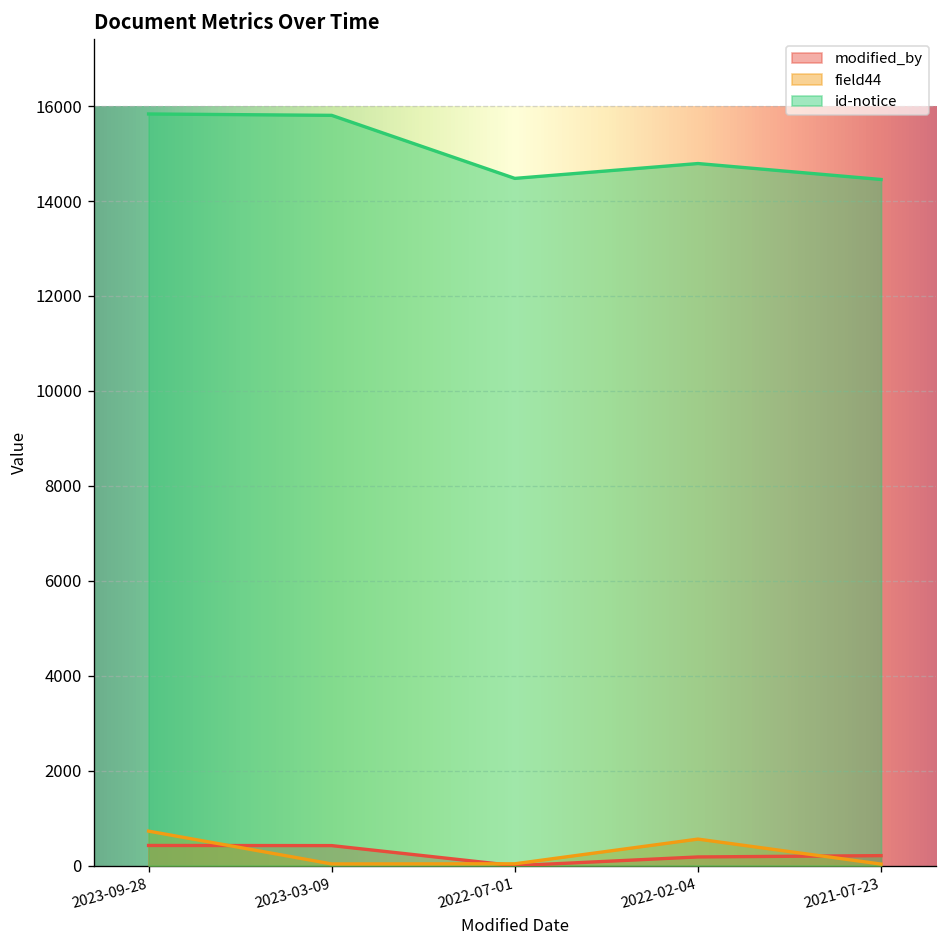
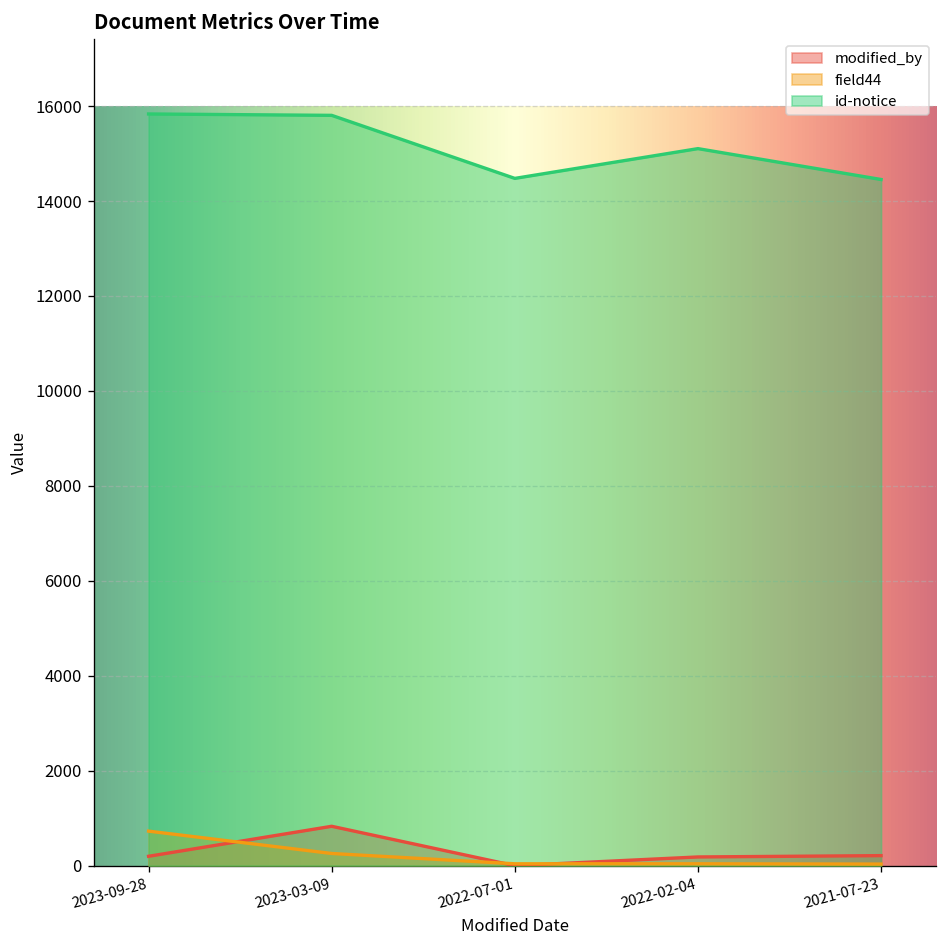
  {
    "modified_by": {
-     "2023-09-28": 400,
-     "2023-03-09": 400,
+     "2023-09-28": 200,
+     "2023-03-09": 800,
      "2022-02-04": 200,
      "2021-07-23": 200
    },
    "field44": {
      "2023-09-28": 700,
-     "2023-03-09": 0,
-     "2022-02-04": 600,
+     "2023-03-09": 300,
+     "2022-02-04": 0,
      "2021-07-23": 0
    },
    "id-notice": {
      "2023-09-28": 15800,
      "2023-03-09": 15800,
      "2022-07-01": 14500,
-     "2022-02-04": 14800,
+     "2022-02-04": 15100,
      "2021-07-23": 14500
    }
  }
